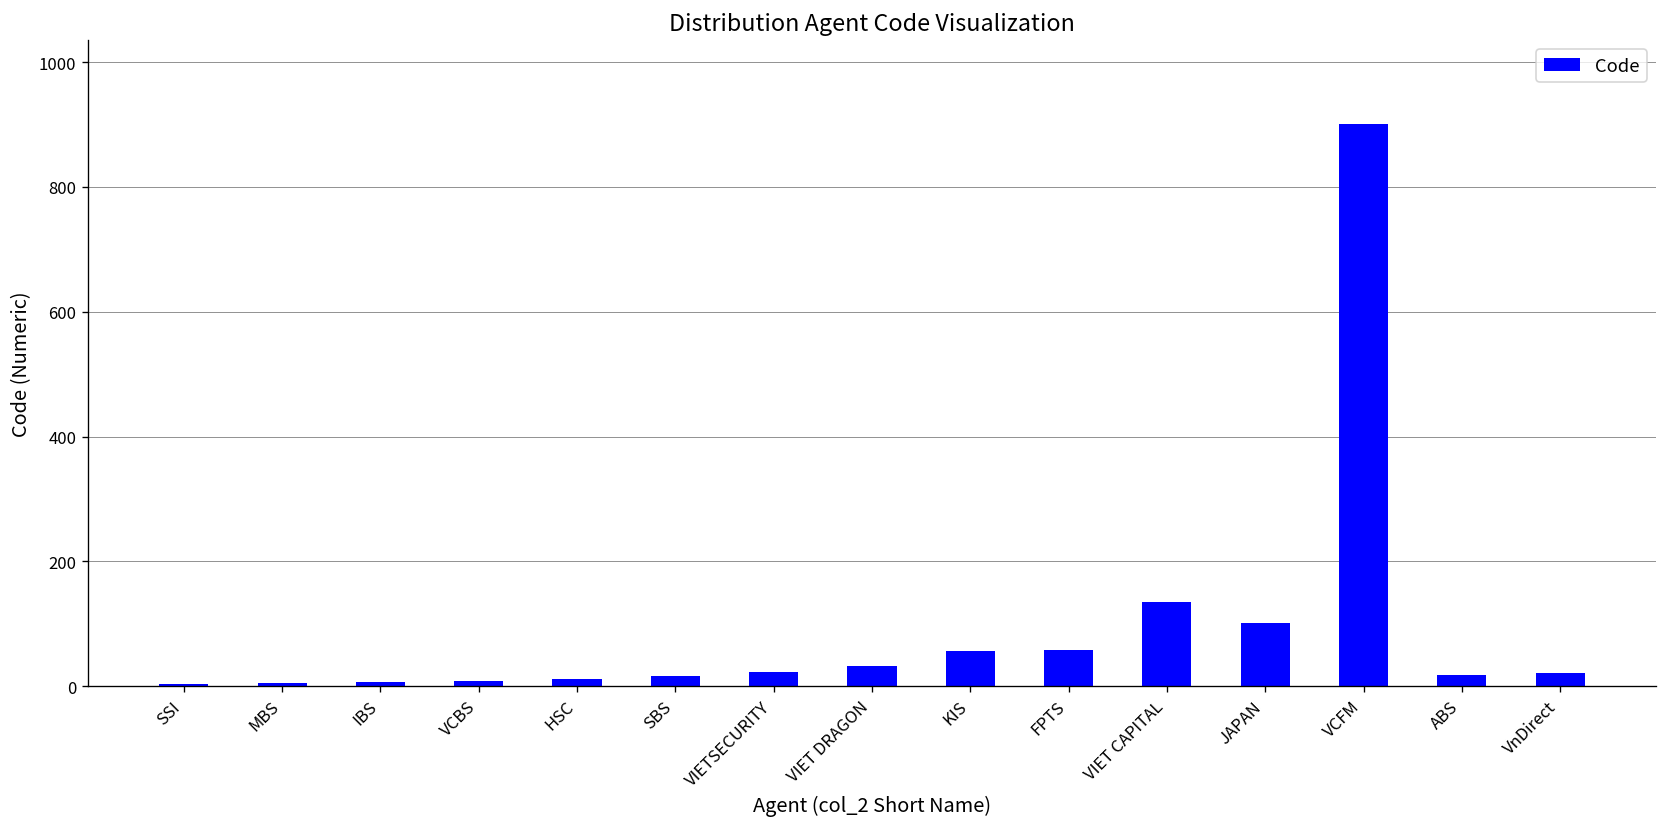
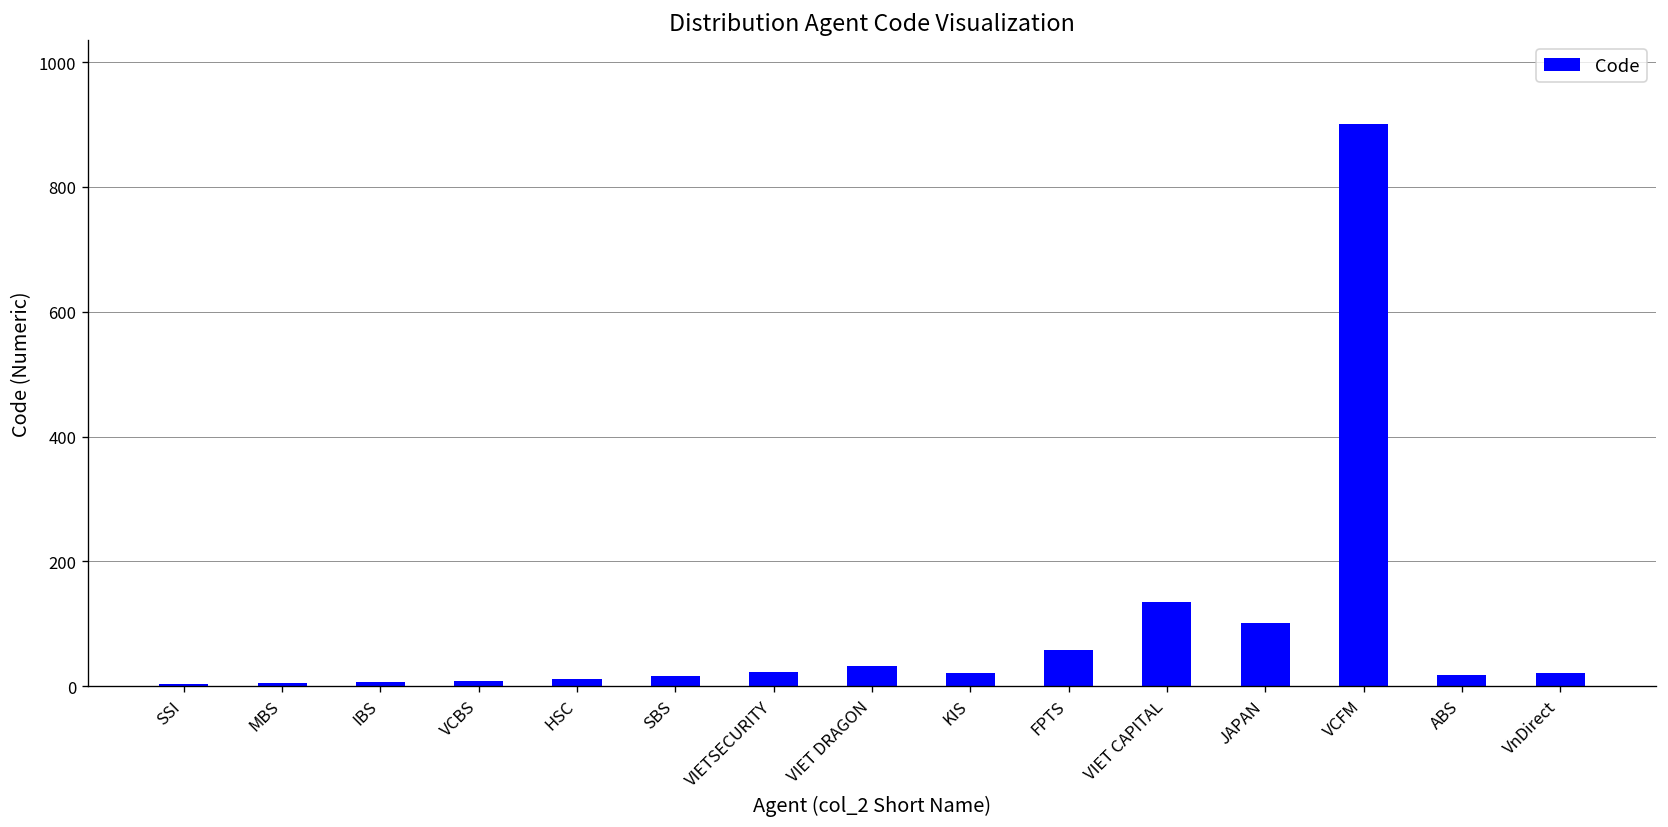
  {
    "MBS": 10,
    "IBS": 10,
    "VCBS": 10,
    "HSC": 10,
    "SBS": 20,
    "VIETSECURITY": 20,
    "VIET DRAGON": 30,
-   "KIS": 60,
+   "KIS": 20,
    "FPTS": 60,
    "VIET CAPITAL": 140,
    "JAPAN": 100,
    "VCFM": 900,
    "ABS": 20,
    "VnDirect": 20
  }
